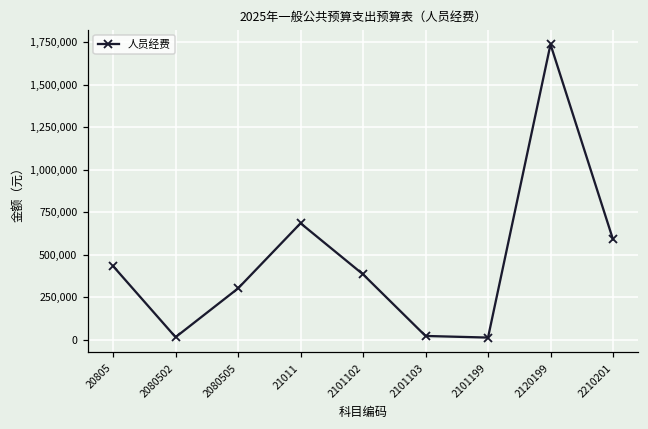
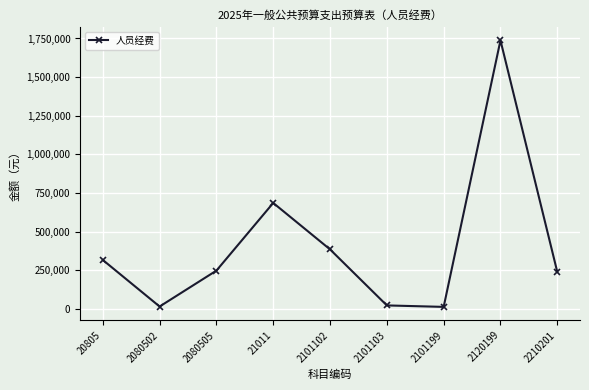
  {
-   "20805": "430,000",
+   "20805": "320,000",
    "2080502": "10,000",
-   "2080505": "300,000",
+   "2080505": "250,000",
    "21011": "690,000",
    "2101102": "380,000",
    "2101103": "20,000",
    "2101199": "10,000",
    "2120199": "1,740,000",
-   "2210201": "590,000"
+   "2210201": "240,000"
  }
